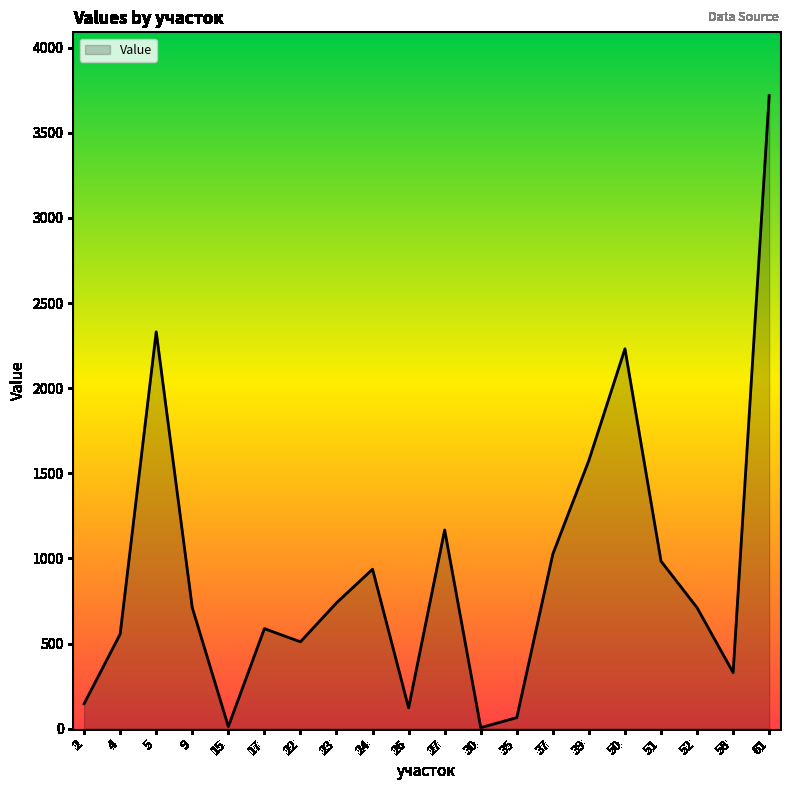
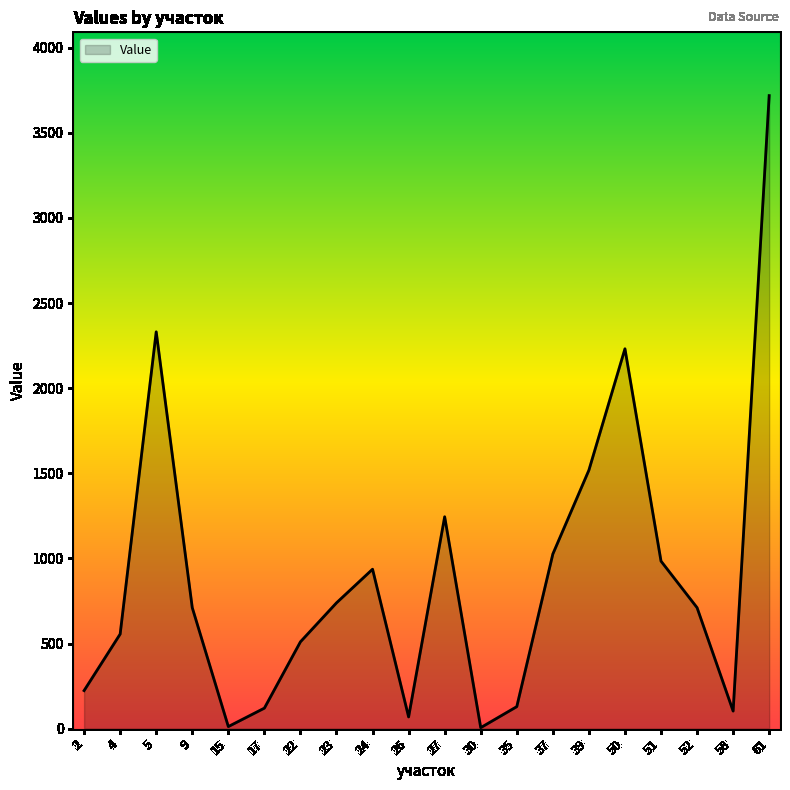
  {
-   "2": 150,
+   "2": 220,
    "4": 560,
    "5": 2330,
    "9": 710,
    "15": 10,
-   "17": 590,
+   "17": 120,
    "22": 510,
    "23": 740,
    "24": 940,
-   "26": 120,
-   "27": 1170,
+   "26": 70,
+   "27": 1240,
    "30": 10,
-   "35": 60,
+   "35": 130,
    "37": 1030,
-   "39": 1580,
+   "39": 1520,
    "50": 2230,
    "51": 980,
    "52": 710,
-   "58": 330,
+   "58": 100,
    "61": 3720
  }
